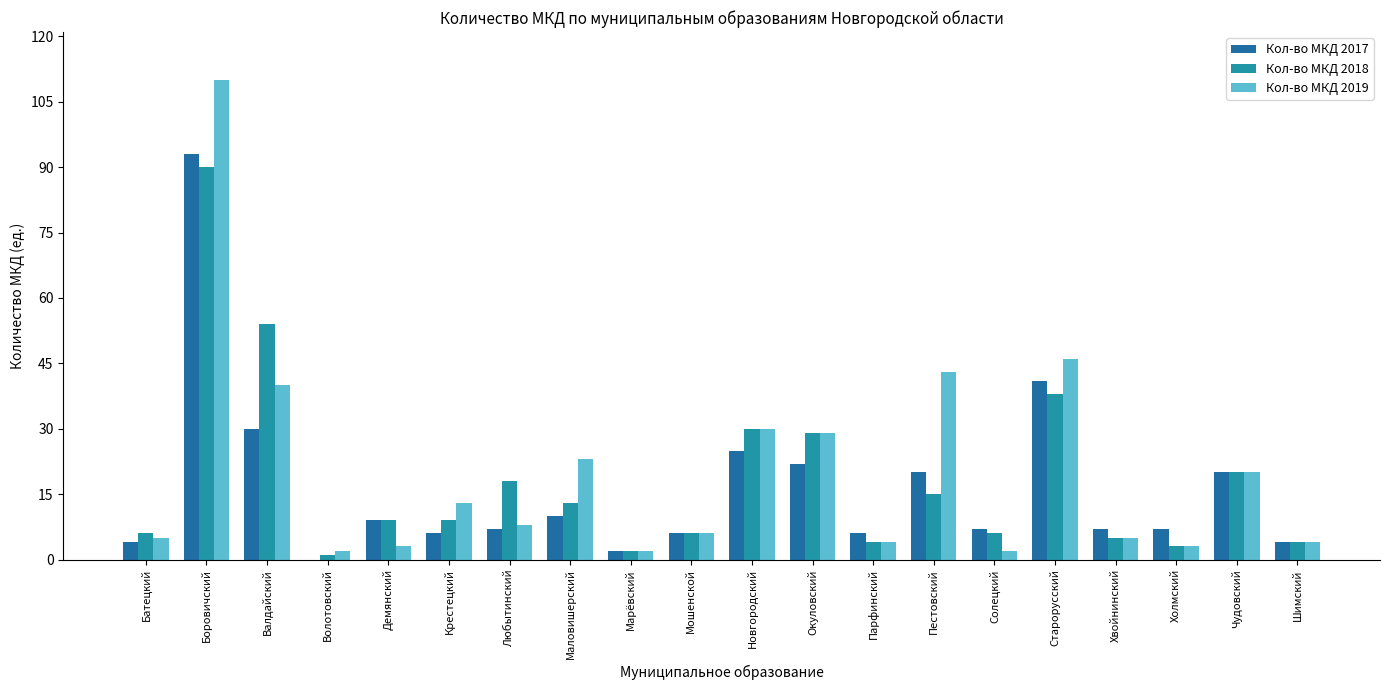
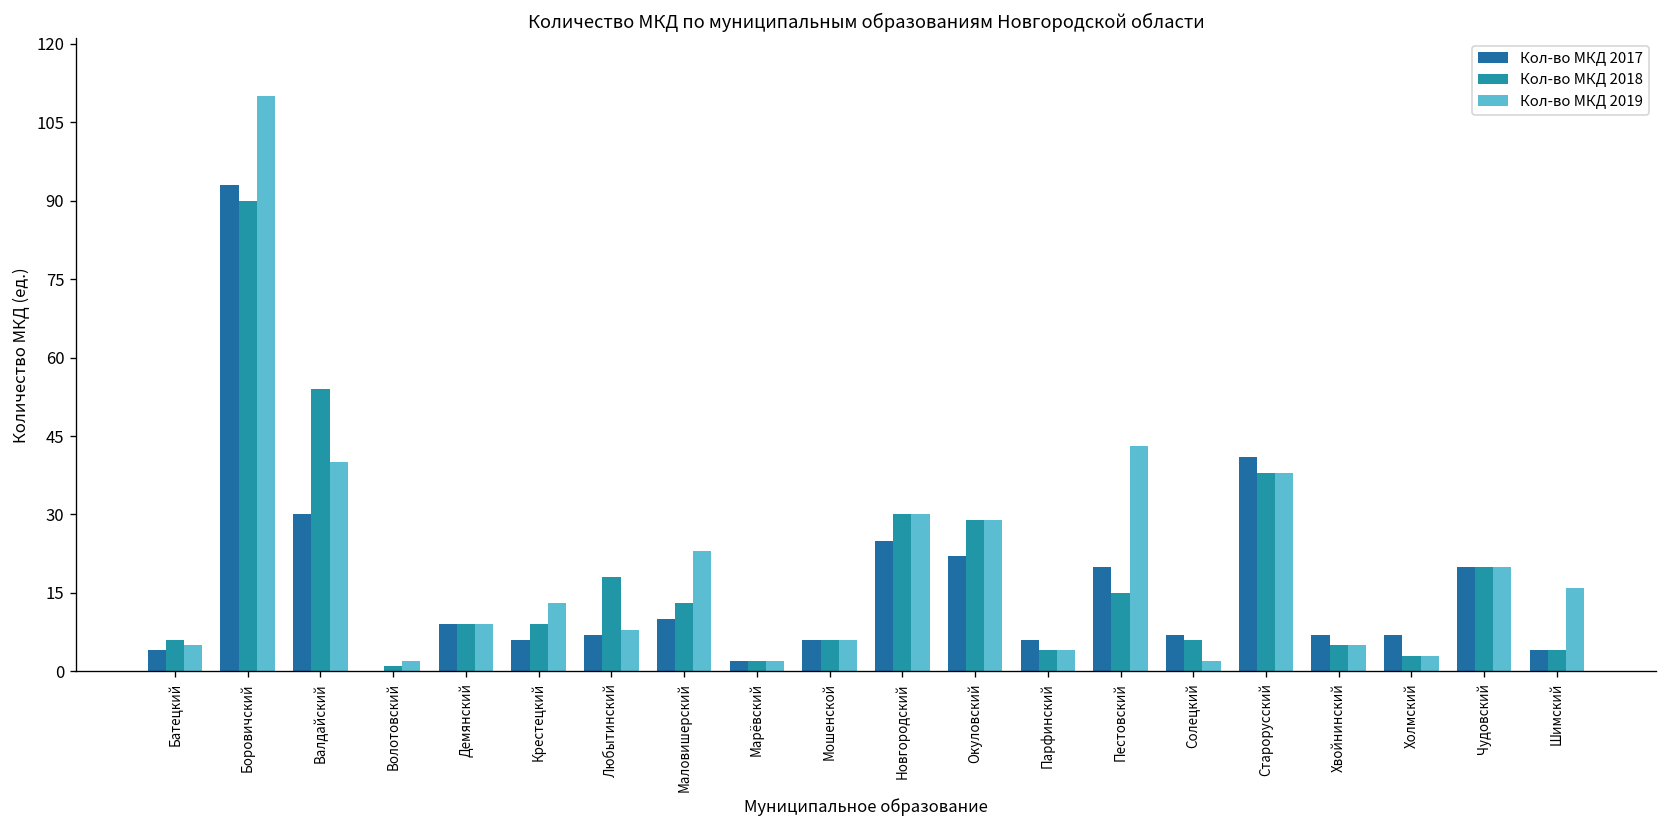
  {
    "Кол-во МКД 2019": {
      "Батецкий": 5,
      "Боровичский": 110,
      "Валдайский": 40,
      "Волотовский": 2,
-     "Демянский": 3,
+     "Демянский": 9,
      "Крестецкий": 13,
      "Любытинский": 8,
      "Маловишерский": 23,
      "Марёвский": 2,
      "Мошенской": 6,
      "Новгородский": 30,
      "Окуловский": 29,
      "Парфинский": 4,
      "Пестовский": 43,
      "Солецкий": 2,
-     "Старорусский": 46,
+     "Старорусский": 38,
      "Хвойнинский": 5,
      "Холмский": 3,
      "Чудовский": 20,
-     "Шимский": 4
+     "Шимский": 16
    }
  }
